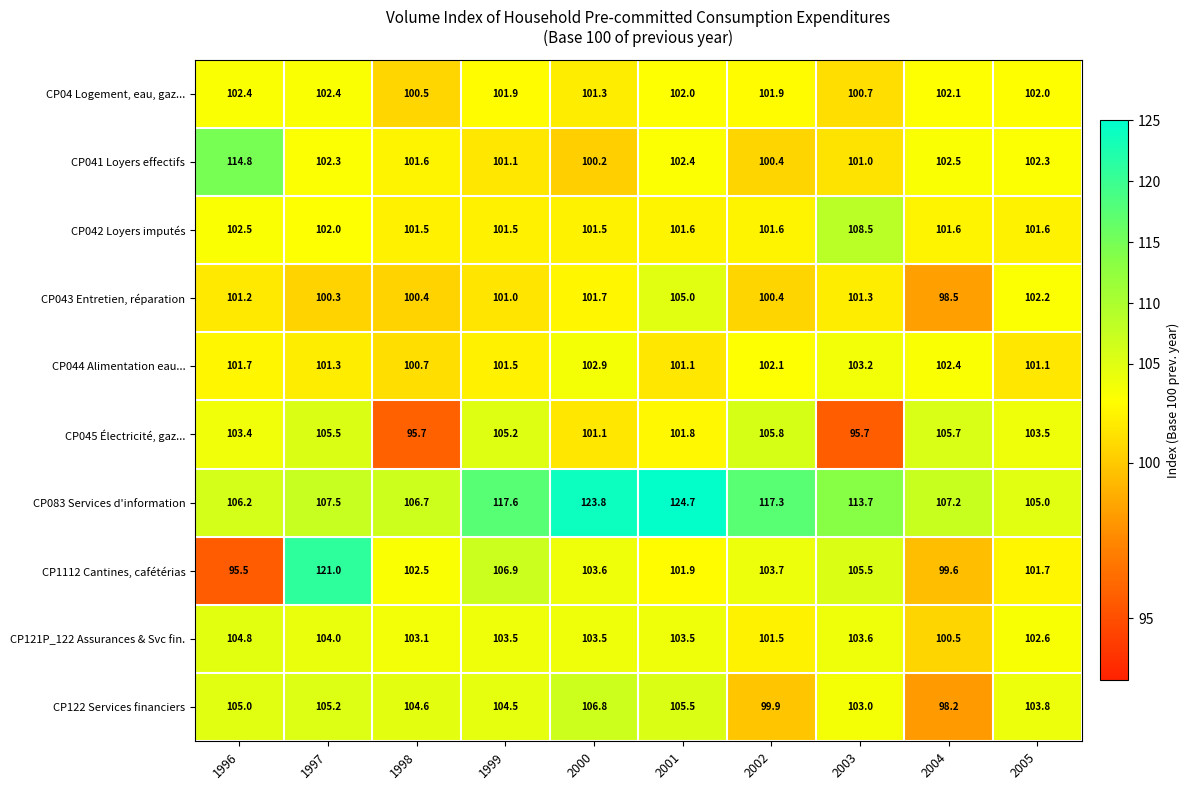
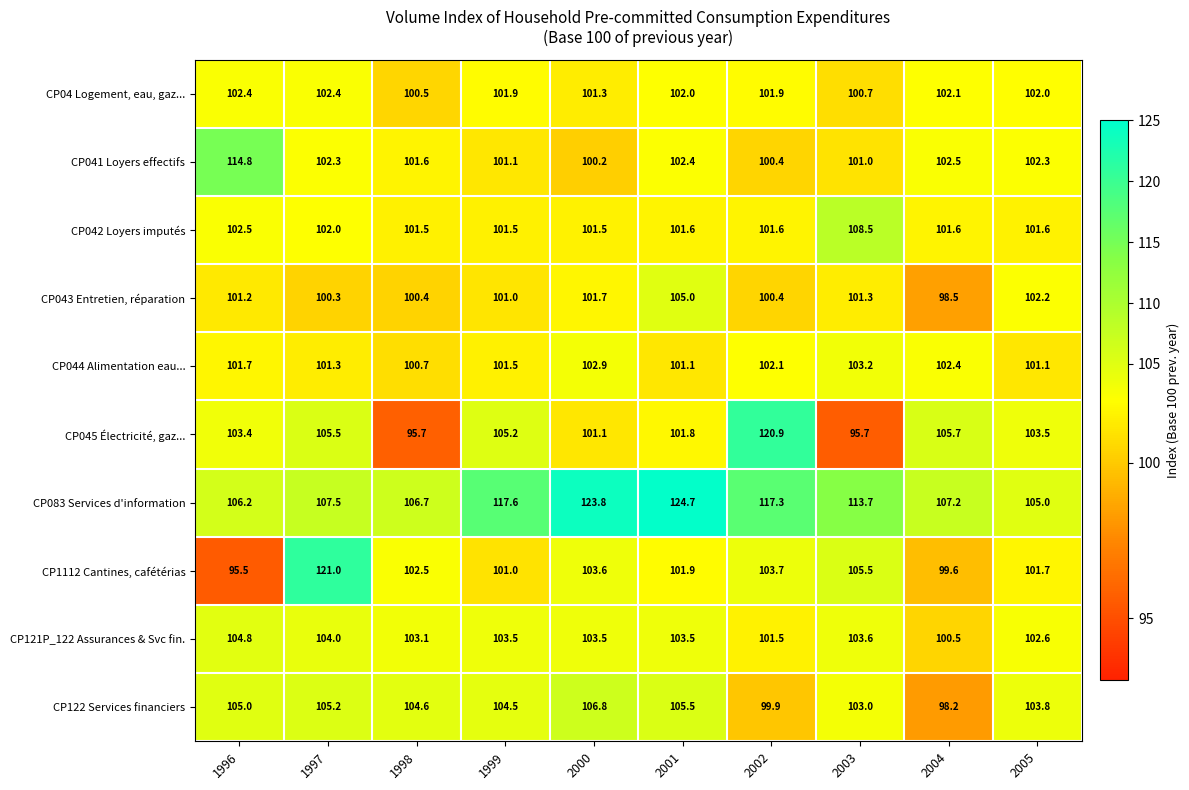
  {
    "CP04 Logement, eau, gaz...": {
      "1996": 102.4,
      "1997": 102.4,
      "1998": 100.5,
      "1999": 101.9,
      "2000": 101.3,
      "2001": 102.0,
      "2002": 101.9,
      "2003": 100.7,
      "2004": 102.1,
      "2005": 102.0
    },
    "CP041 Loyers effectifs": {
      "1996": 114.8,
      "1997": 102.3,
      "1998": 101.6,
      "1999": 101.1,
      "2000": 100.2,
      "2001": 102.4,
      "2002": 100.4,
      "2003": 101.0,
      "2004": 102.5,
      "2005": 102.3
    },
    "CP042 Loyers imputés": {
      "1996": 102.5,
      "1997": 102.0,
      "1998": 101.5,
      "1999": 101.5,
      "2000": 101.5,
      "2001": 101.6,
      "2002": 101.6,
      "2003": 108.5,
      "2004": 101.6,
      "2005": 101.6
    },
    "CP043 Entretien, réparation": {
      "1996": 101.2,
      "1997": 100.3,
      "1998": 100.4,
      "1999": 101.0,
      "2000": 101.7,
      "2001": 105.0,
      "2002": 100.4,
      "2003": 101.3,
      "2004": 98.5,
      "2005": 102.2
    },
    "CP044 Alimentation eau...": {
      "1996": 101.7,
      "1997": 101.3,
      "1998": 100.7,
      "1999": 101.5,
      "2000": 102.9,
      "2001": 101.1,
      "2002": 102.1,
      "2003": 103.2,
      "2004": 102.4,
      "2005": 101.1
    },
    "CP045 Électricité, gaz...": {
      "1996": 103.4,
      "1997": 105.5,
      "1998": 95.7,
      "1999": 105.2,
      "2000": 101.1,
      "2001": 101.8,
-     "2002": 105.8,
+     "2002": 120.9,
      "2003": 95.7,
      "2004": 105.7,
      "2005": 103.5
    },
    "CP083 Services d'information": {
      "1996": 106.2,
      "1997": 107.5,
      "1998": 106.7,
      "1999": 117.6,
      "2000": 123.8,
      "2001": 124.7,
      "2002": 117.3,
      "2003": 113.7,
      "2004": 107.2,
      "2005": 105.0
    },
    "CP1112 Cantines, cafétérias": {
      "1996": 95.5,
      "1997": 121.0,
      "1998": 102.5,
-     "1999": 106.9,
+     "1999": 101.0,
      "2000": 103.6,
      "2001": 101.9,
      "2002": 103.7,
      "2003": 105.5,
      "2004": 99.6,
      "2005": 101.7
    },
    "CP121P_122 Assurances & Svc fin.": {
      "1996": 104.8,
      "1997": 104.0,
      "1998": 103.1,
      "1999": 103.5,
      "2000": 103.5,
      "2001": 103.5,
      "2002": 101.5,
      "2003": 103.6,
      "2004": 100.5,
      "2005": 102.6
    },
    "CP122 Services financiers": {
      "1996": 105.0,
      "1997": 105.2,
      "1998": 104.6,
      "1999": 104.5,
      "2000": 106.8,
      "2001": 105.5,
      "2002": 99.9,
      "2003": 103.0,
      "2004": 98.2,
      "2005": 103.8
    }
  }
